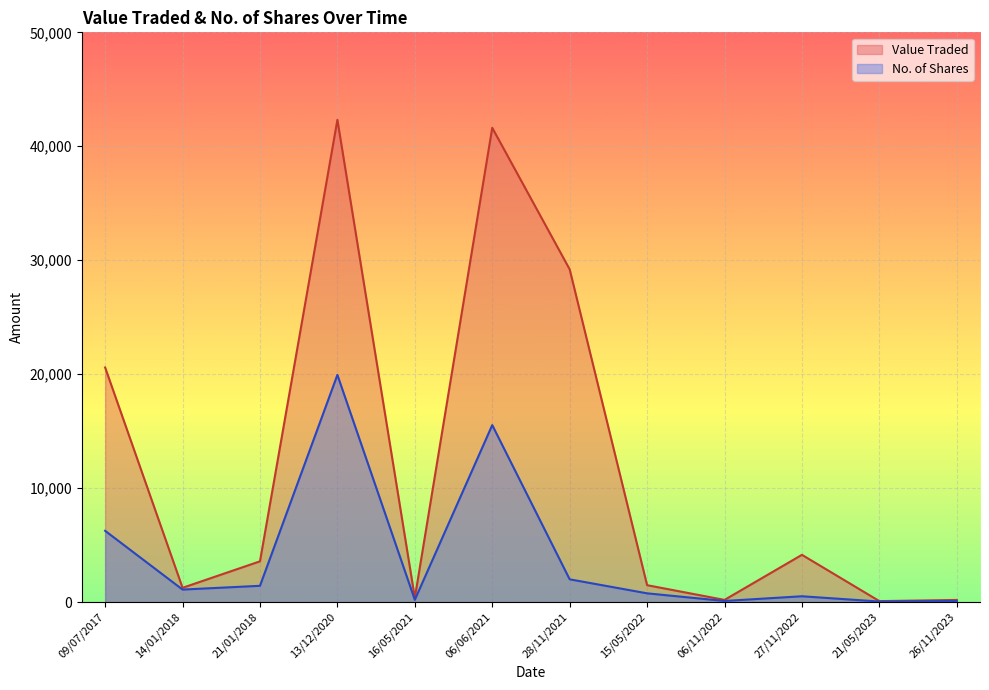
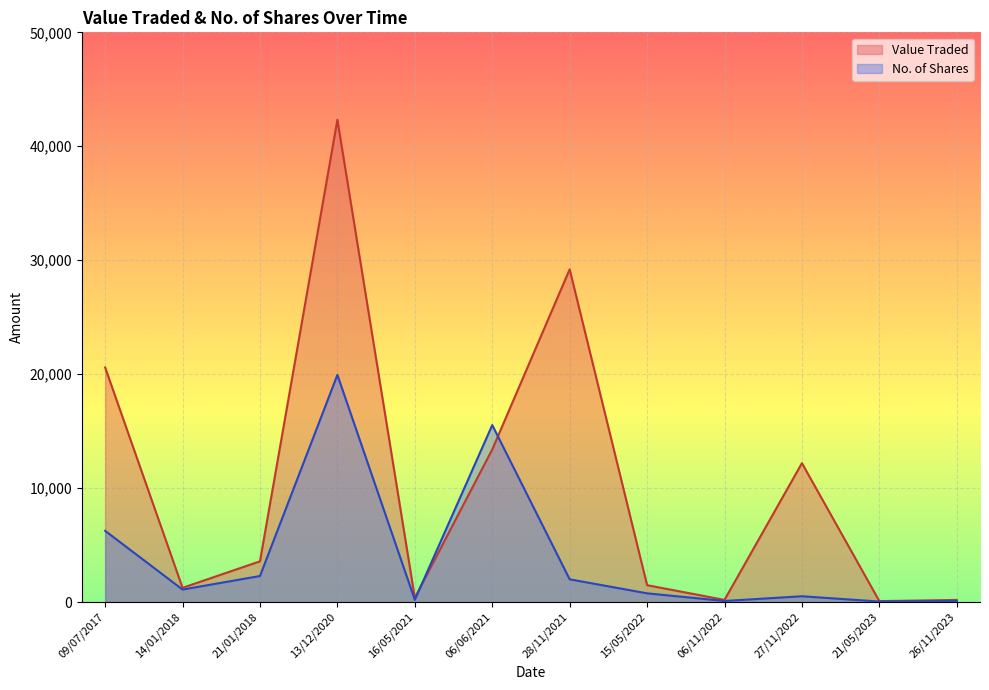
  {
    "Value Traded": {
      "09/07/2017": "20,600",
      "21/01/2018": "3,600",
      "13/12/2020": "42,300",
-     "06/06/2021": "41,600",
+     "06/06/2021": "13,400",
      "28/11/2021": "29,200",
      "15/05/2022": "1,500",
-     "27/11/2022": "4,100"
+     "27/11/2022": "12,200"
    },
    "No. of Shares": {
      "09/07/2017": "6,300",
-     "21/01/2018": "1,400",
+     "21/01/2018": "2,300",
      "13/12/2020": "19,900",
      "06/06/2021": "15,500",
      "28/11/2021": "2,000",
      "15/05/2022": "800",
      "27/11/2022": "500"
    }
  }
